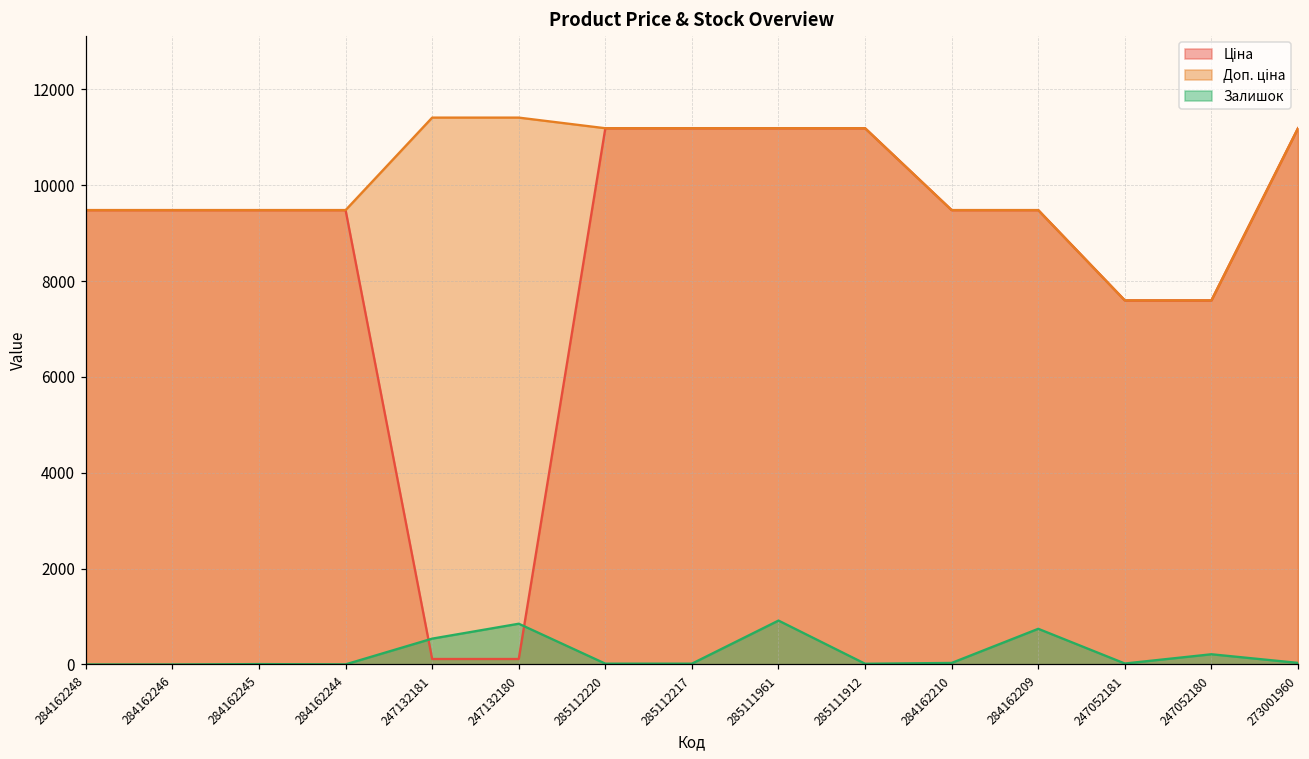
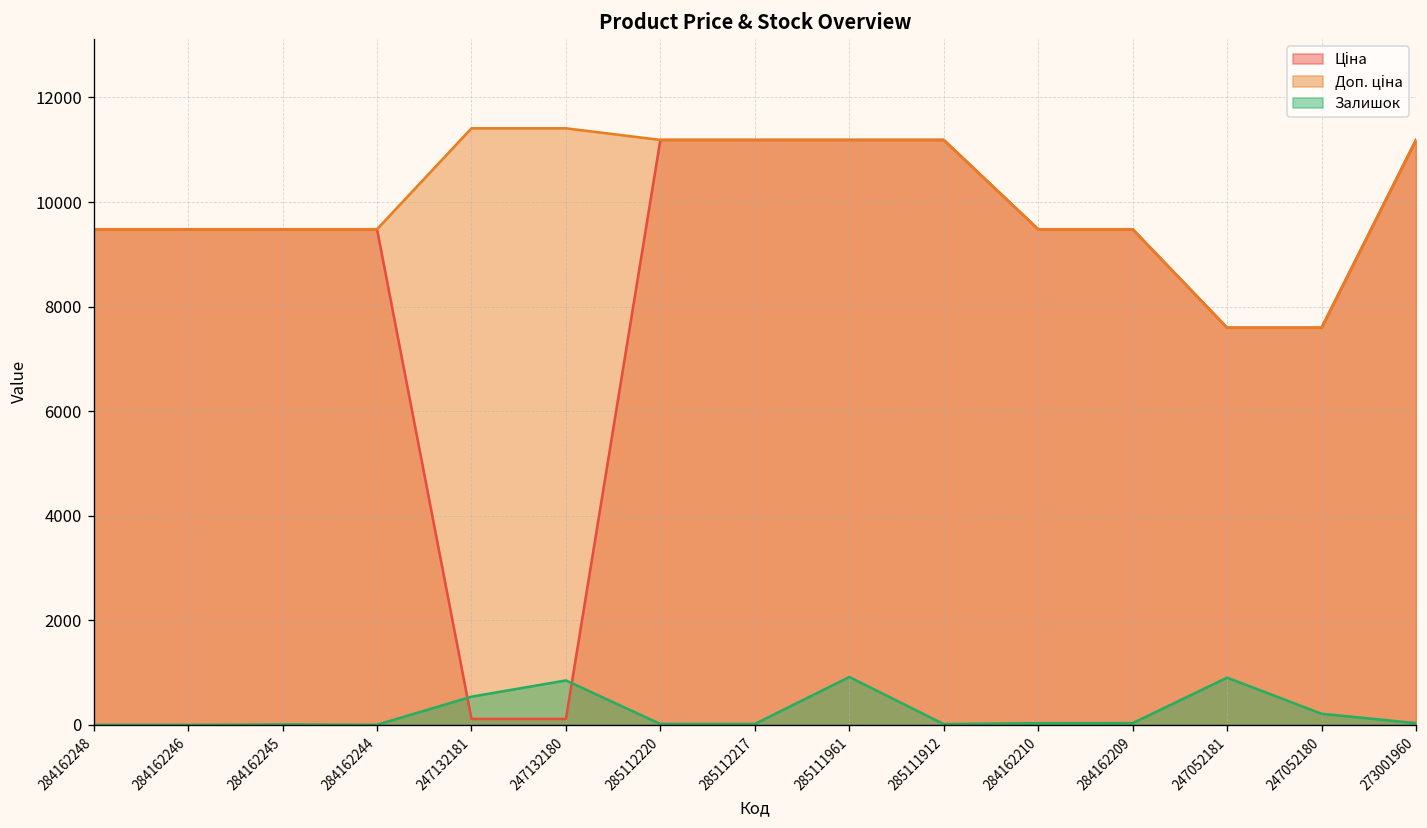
  {
    "Залишок": {
      "284162248": 0,
      "284162246": 0,
      "284162245": 0,
      "284162244": 0,
      "247132181": 500,
      "247132180": 900,
      "285112220": 0,
      "285112217": 0,
      "285111961": 900,
      "285111912": 0,
      "284162210": 0,
-     "284162209": 700,
-     "247052181": 0,
+     "284162209": 0,
+     "247052181": 900,
      "247052180": 200,
      "273001960": 0
    }
  }
